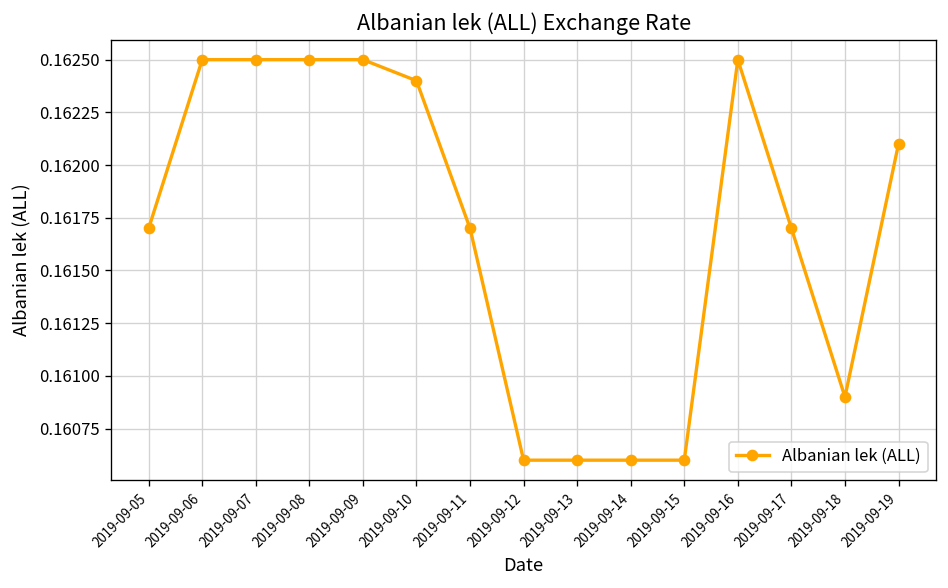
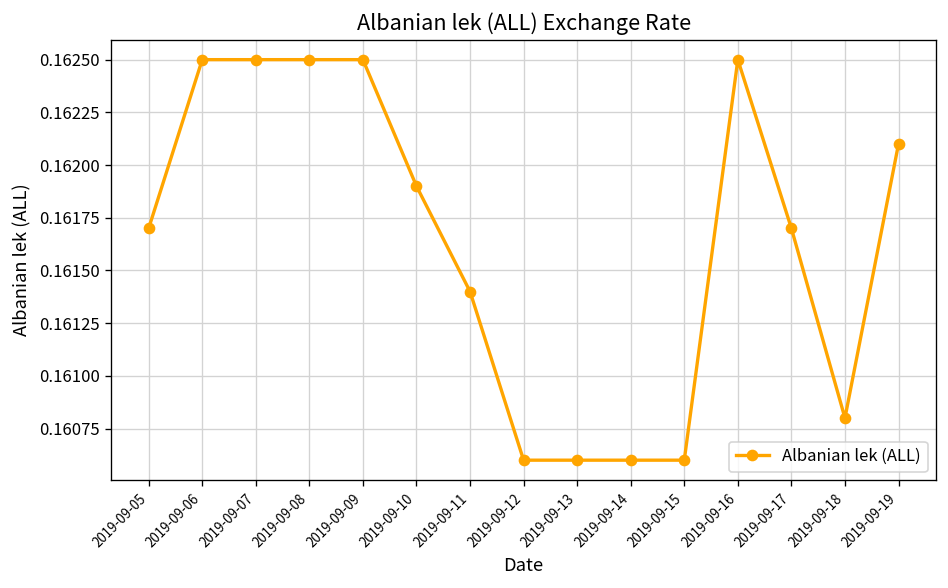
  {
    "2019-09-05": 0.1617,
    "2019-09-06": 0.1625,
    "2019-09-07": 0.1625,
    "2019-09-08": 0.1625,
    "2019-09-09": 0.1625,
-   "2019-09-10": 0.1624,
-   "2019-09-11": 0.1617,
+   "2019-09-10": 0.1619,
+   "2019-09-11": 0.1614,
    "2019-09-12": 0.1606,
    "2019-09-13": 0.1606,
    "2019-09-14": 0.1606,
    "2019-09-15": 0.1606,
    "2019-09-16": 0.1625,
    "2019-09-17": 0.1617,
-   "2019-09-18": 0.1609,
+   "2019-09-18": 0.1608,
    "2019-09-19": 0.1621
  }
